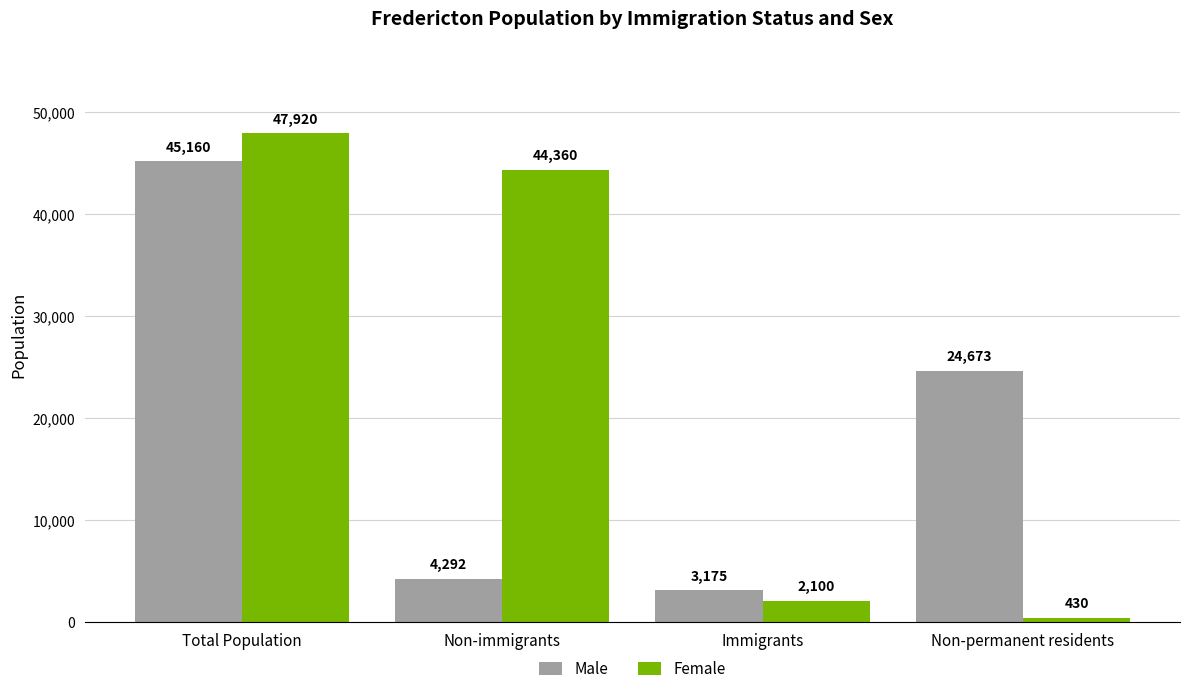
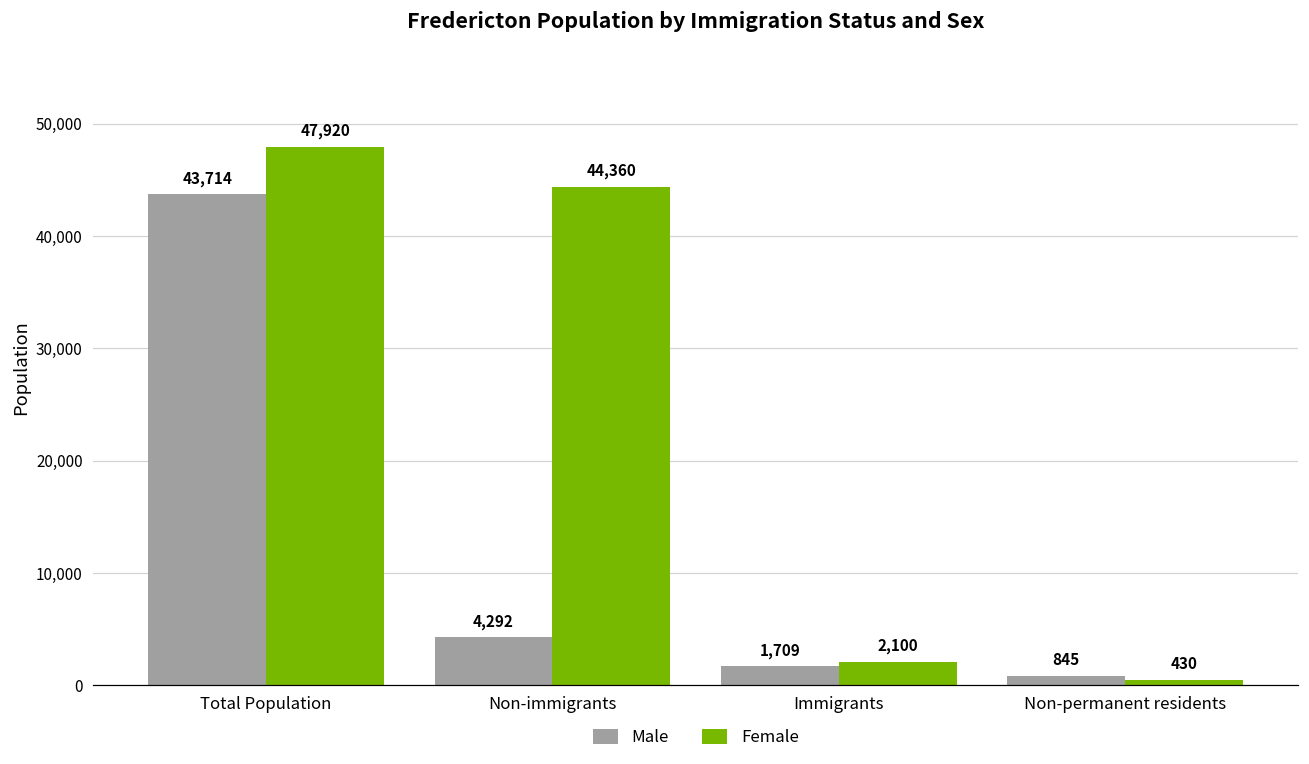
  {
    "Male": {
-     "Total Population": "45,160",
+     "Total Population": "43,714",
      "Non-immigrants": "4,292",
-     "Immigrants": "3,175",
-     "Non-permanent residents": "24,673"
+     "Immigrants": "1,709",
+     "Non-permanent residents": "845"
    },
    "Female": {
      "Total Population": "47,920",
      "Non-immigrants": "44,360",
      "Immigrants": "2,100",
      "Non-permanent residents": "430"
    }
  }
